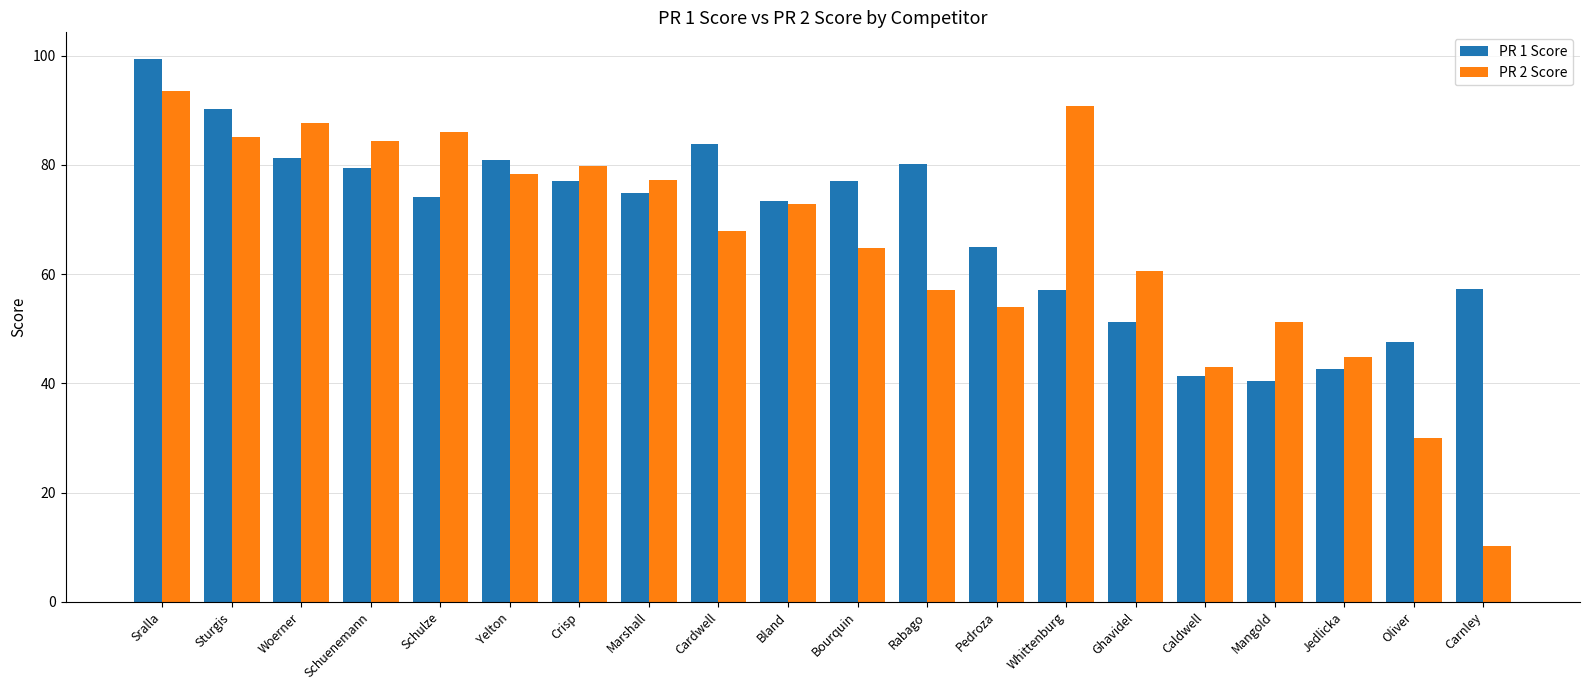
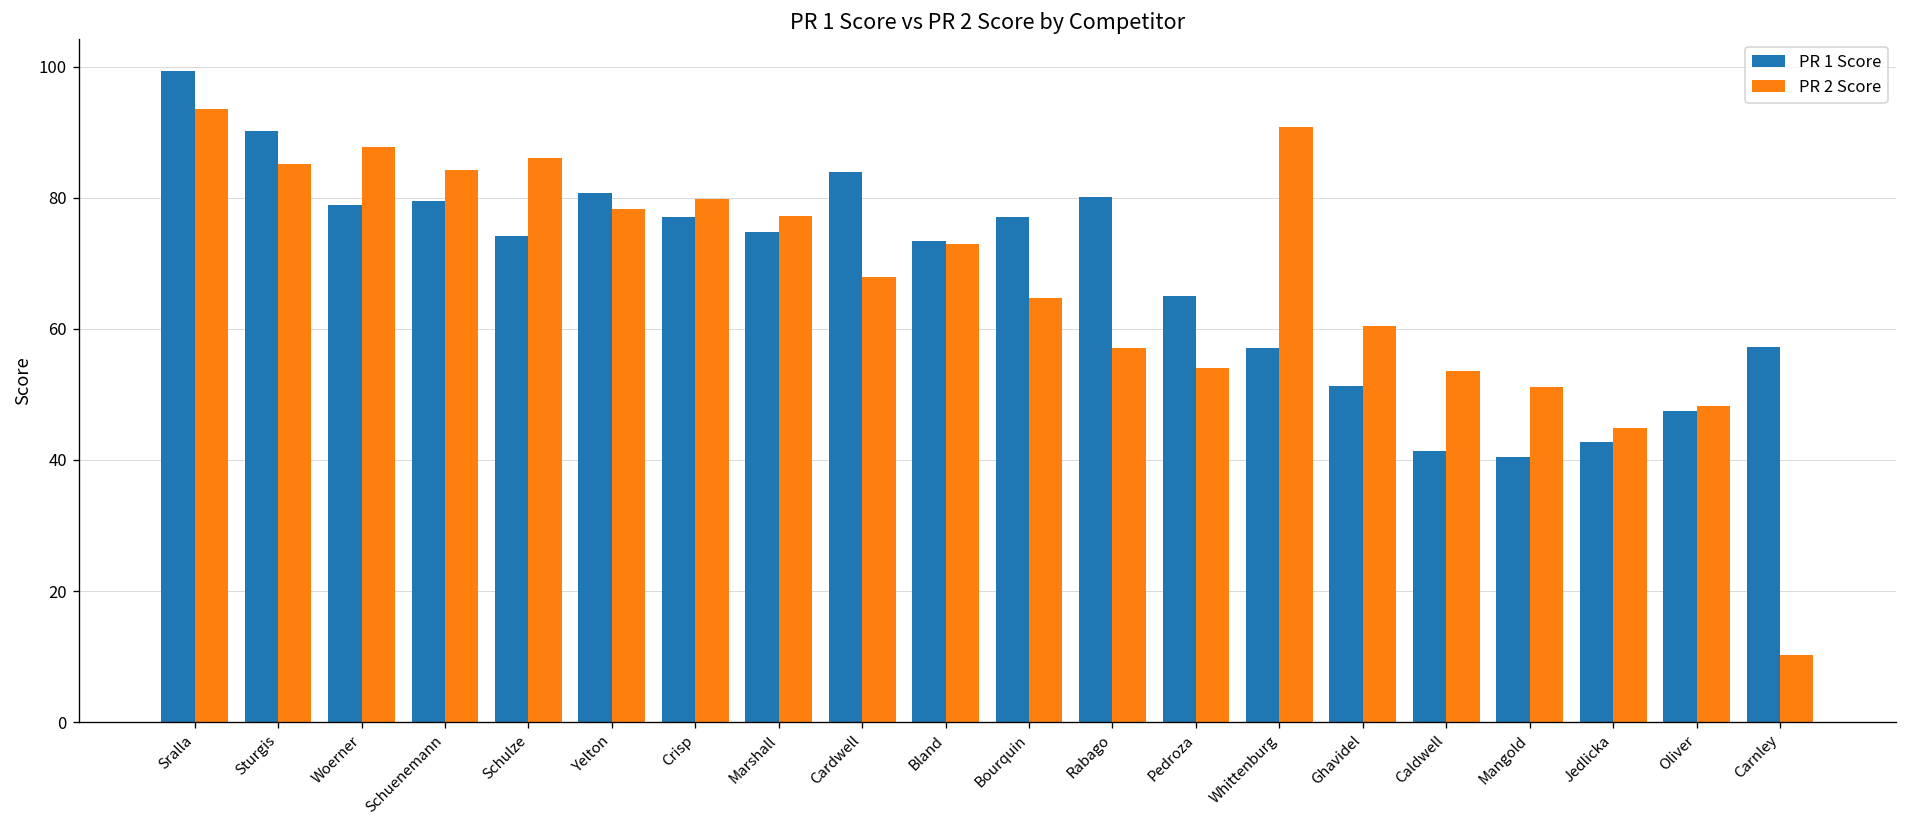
  {
    "PR 1 Score": {
      "Sralla": 99,
      "Sturgis": 90,
-     "Woerner": 81,
+     "Woerner": 79,
      "Schuenemann": 80,
      "Schulze": 74,
      "Yelton": 81,
      "Crisp": 77,
      "Marshall": 75,
      "Cardwell": 84,
      "Bland": 73,
      "Bourquin": 77,
      "Rabago": 80,
      "Pedroza": 65,
      "Whittenburg": 57,
      "Ghavidel": 51,
      "Caldwell": 41,
      "Mangold": 40,
      "Jedlicka": 43,
      "Oliver": 48,
      "Carnley": 57
    },
    "PR 2 Score": {
      "Sralla": 94,
      "Sturgis": 85,
      "Woerner": 88,
      "Schuenemann": 84,
      "Schulze": 86,
      "Yelton": 78,
      "Crisp": 80,
      "Marshall": 77,
      "Cardwell": 68,
      "Bland": 73,
      "Bourquin": 65,
      "Rabago": 57,
      "Pedroza": 54,
      "Whittenburg": 91,
      "Ghavidel": 61,
-     "Caldwell": 43,
+     "Caldwell": 54,
      "Mangold": 51,
      "Jedlicka": 45,
-     "Oliver": 30,
+     "Oliver": 48,
      "Carnley": 10
    }
  }
